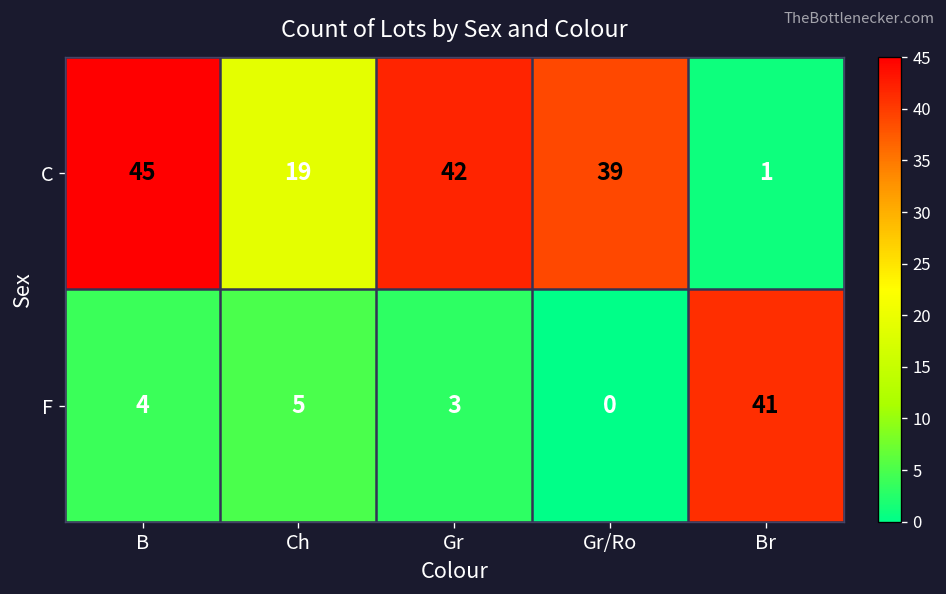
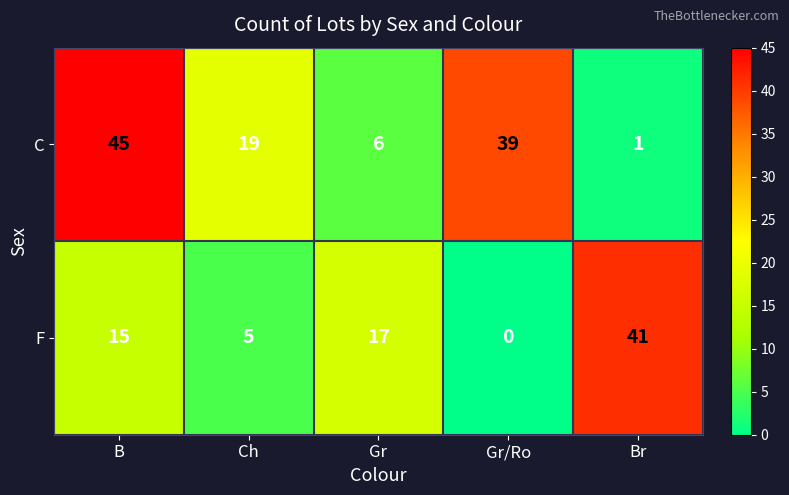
  {
    "C": {
      "B": 45,
      "Ch": 19,
-     "Gr": 42,
+     "Gr": 6,
      "Gr/Ro": 39,
      "Br": 1
    },
    "F": {
-     "B": 4,
+     "B": 15,
      "Ch": 5,
-     "Gr": 3,
+     "Gr": 17,
      "Gr/Ro": 0,
      "Br": 41
    }
  }
